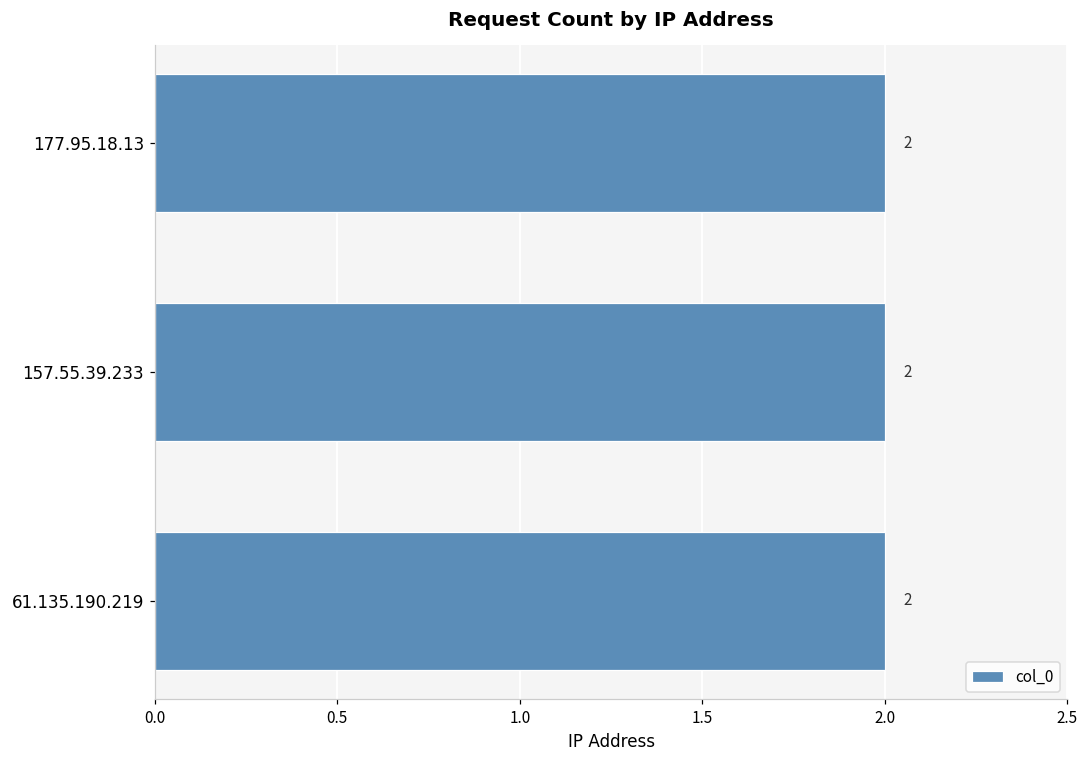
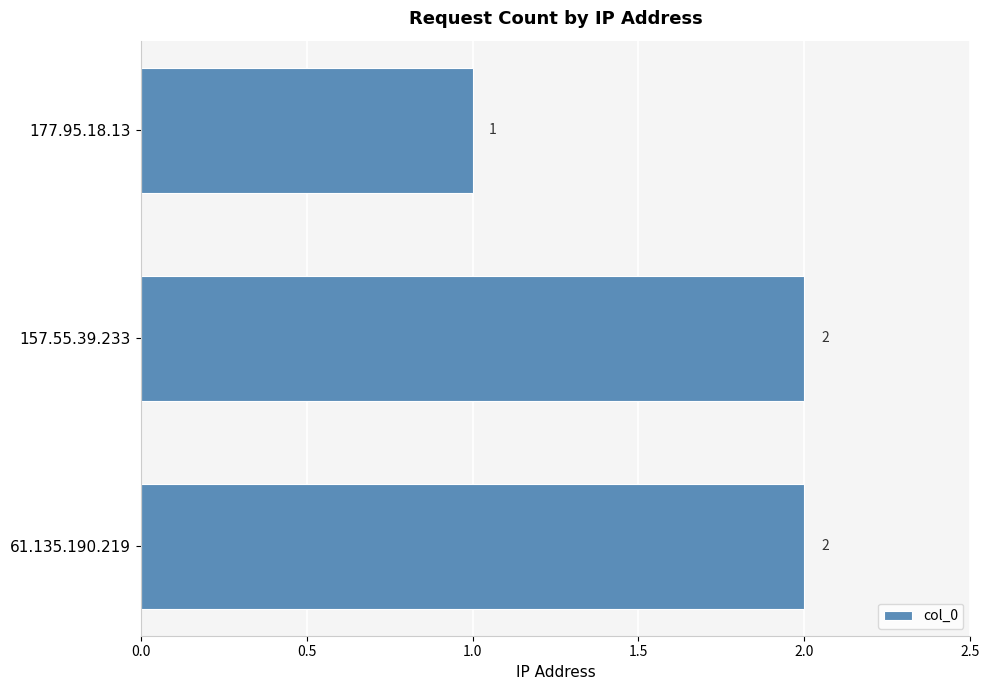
  {
-   "177.95.18.13": 2,
+   "177.95.18.13": 1,
    "157.55.39.233": 2,
    "61.135.190.219": 2
  }
